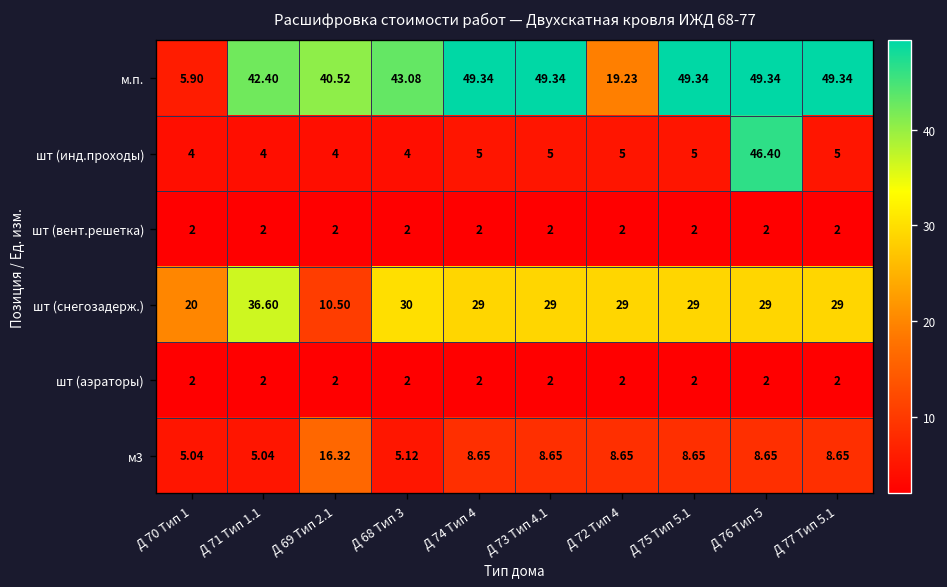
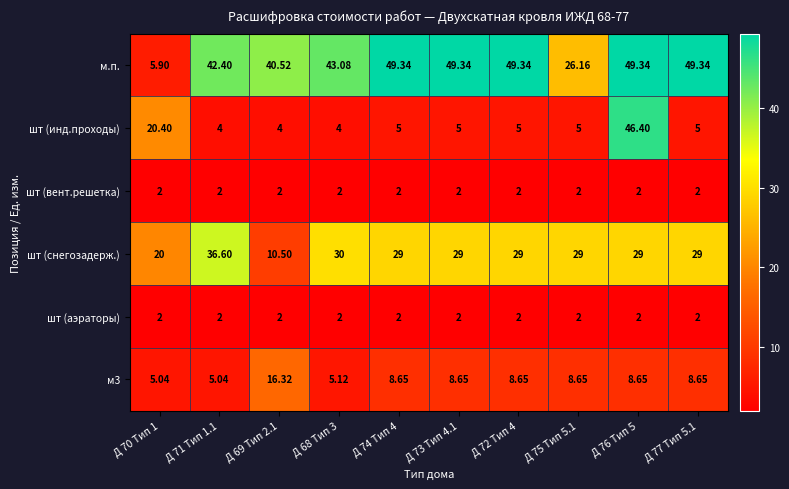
  {
    "м.п.": {
      "Д 70 Тип 1": 5.90,
      "Д 71 Тип 1.1": 42.40,
      "Д 69 Тип 2.1": 40.52,
      "Д 68 Тип 3": 43.08,
      "Д 74 Тип 4": 49.34,
      "Д 73 Тип 4.1": 49.34,
-     "Д 72 Тип 4": 19.23,
-     "Д 75 Тип 5.1": 49.34,
+     "Д 72 Тип 4": 49.34,
+     "Д 75 Тип 5.1": 26.16,
      "Д 76 Тип 5": 49.34,
      "Д 77 Тип 5.1": 49.34
    },
    "шт (инд.проходы)": {
-     "Д 70 Тип 1": 4,
+     "Д 70 Тип 1": 20.40,
      "Д 71 Тип 1.1": 4,
      "Д 69 Тип 2.1": 4,
      "Д 68 Тип 3": 4,
      "Д 74 Тип 4": 5,
      "Д 73 Тип 4.1": 5,
      "Д 72 Тип 4": 5,
      "Д 75 Тип 5.1": 5,
      "Д 76 Тип 5": 46.40,
      "Д 77 Тип 5.1": 5
    },
    "шт (вент.решетка)": {
      "Д 70 Тип 1": 2,
      "Д 71 Тип 1.1": 2,
      "Д 69 Тип 2.1": 2,
      "Д 68 Тип 3": 2,
      "Д 74 Тип 4": 2,
      "Д 73 Тип 4.1": 2,
      "Д 72 Тип 4": 2,
      "Д 75 Тип 5.1": 2,
      "Д 76 Тип 5": 2,
      "Д 77 Тип 5.1": 2
    },
    "шт (снегозадерж.)": {
      "Д 70 Тип 1": 20,
      "Д 71 Тип 1.1": 36.60,
      "Д 69 Тип 2.1": 10.50,
      "Д 68 Тип 3": 30,
      "Д 74 Тип 4": 29,
      "Д 73 Тип 4.1": 29,
      "Д 72 Тип 4": 29,
      "Д 75 Тип 5.1": 29,
      "Д 76 Тип 5": 29,
      "Д 77 Тип 5.1": 29
    },
    "шт (аэраторы)": {
      "Д 70 Тип 1": 2,
      "Д 71 Тип 1.1": 2,
      "Д 69 Тип 2.1": 2,
      "Д 68 Тип 3": 2,
      "Д 74 Тип 4": 2,
      "Д 73 Тип 4.1": 2,
      "Д 72 Тип 4": 2,
      "Д 75 Тип 5.1": 2,
      "Д 76 Тип 5": 2,
      "Д 77 Тип 5.1": 2
    },
    "м3": {
      "Д 70 Тип 1": 5.04,
      "Д 71 Тип 1.1": 5.04,
      "Д 69 Тип 2.1": 16.32,
      "Д 68 Тип 3": 5.12,
      "Д 74 Тип 4": 8.65,
      "Д 73 Тип 4.1": 8.65,
      "Д 72 Тип 4": 8.65,
      "Д 75 Тип 5.1": 8.65,
      "Д 76 Тип 5": 8.65,
      "Д 77 Тип 5.1": 8.65
    }
  }
